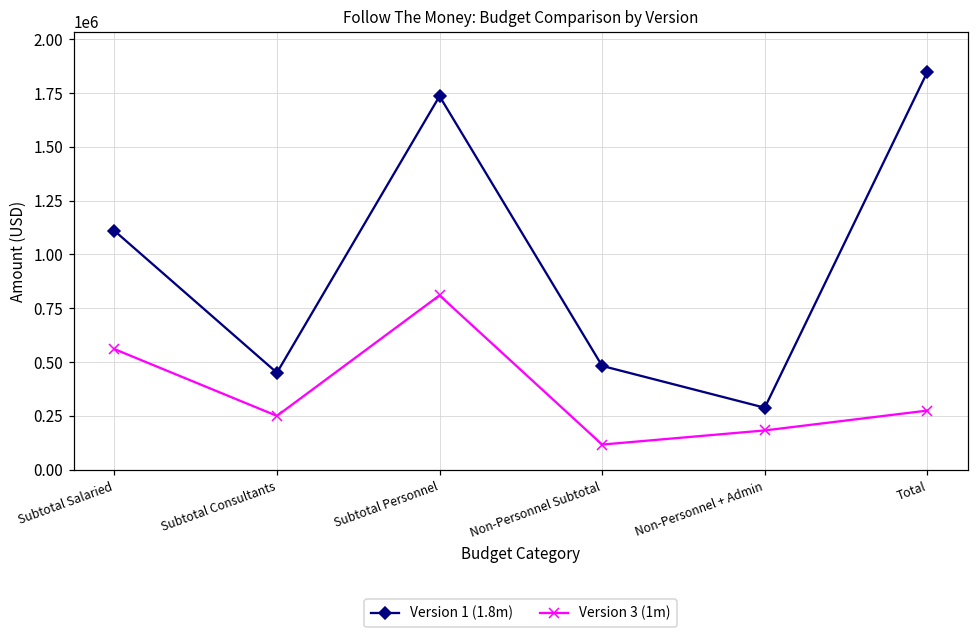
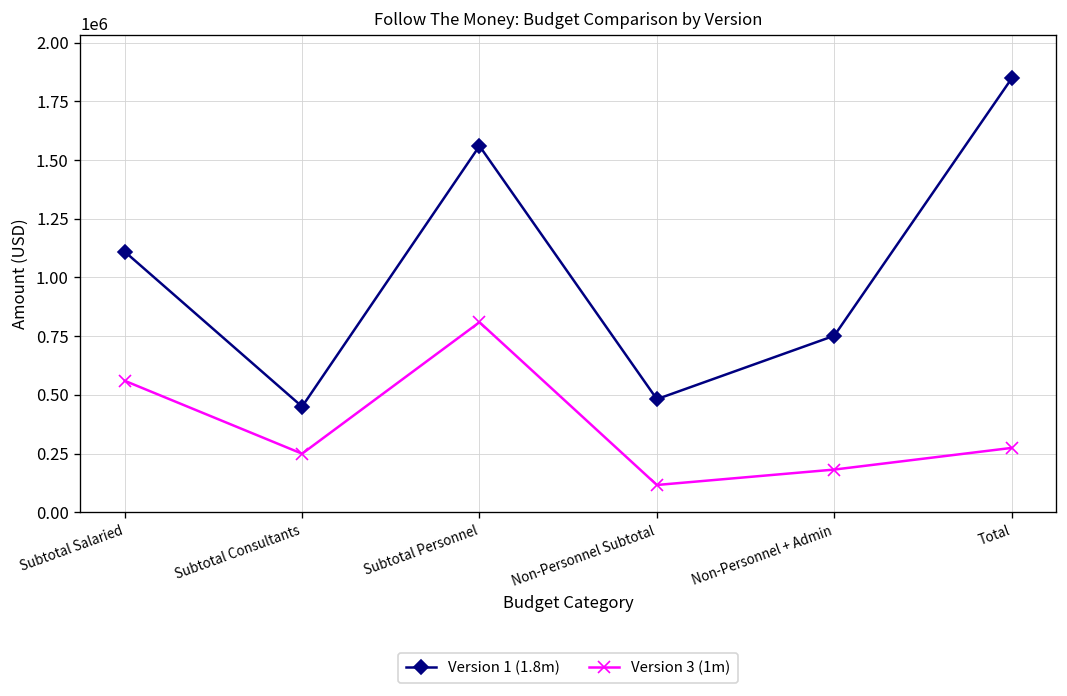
  {
    "Version 1 (1.8m)": {
      "Subtotal Salaried": 1110000,
      "Subtotal Consultants": 450000,
-     "Subtotal Personnel": 1730000,
+     "Subtotal Personnel": 1560000,
      "Non-Personnel Subtotal": 480000,
-     "Non-Personnel + Admin": 290000,
+     "Non-Personnel + Admin": 750000,
      "Total": 1850000
    },
    "Version 3 (1m)": {
      "Subtotal Salaried": 560000,
      "Subtotal Consultants": 250000,
      "Subtotal Personnel": 810000,
      "Non-Personnel Subtotal": 120000,
      "Non-Personnel + Admin": 180000,
      "Total": 270000
    }
  }
